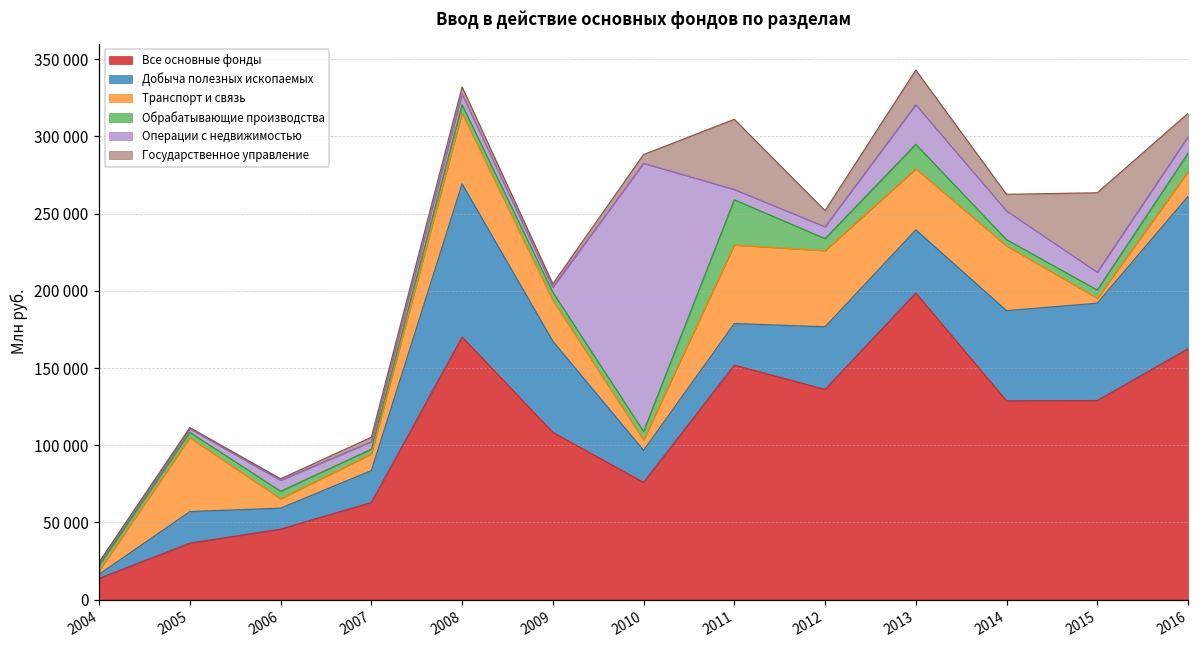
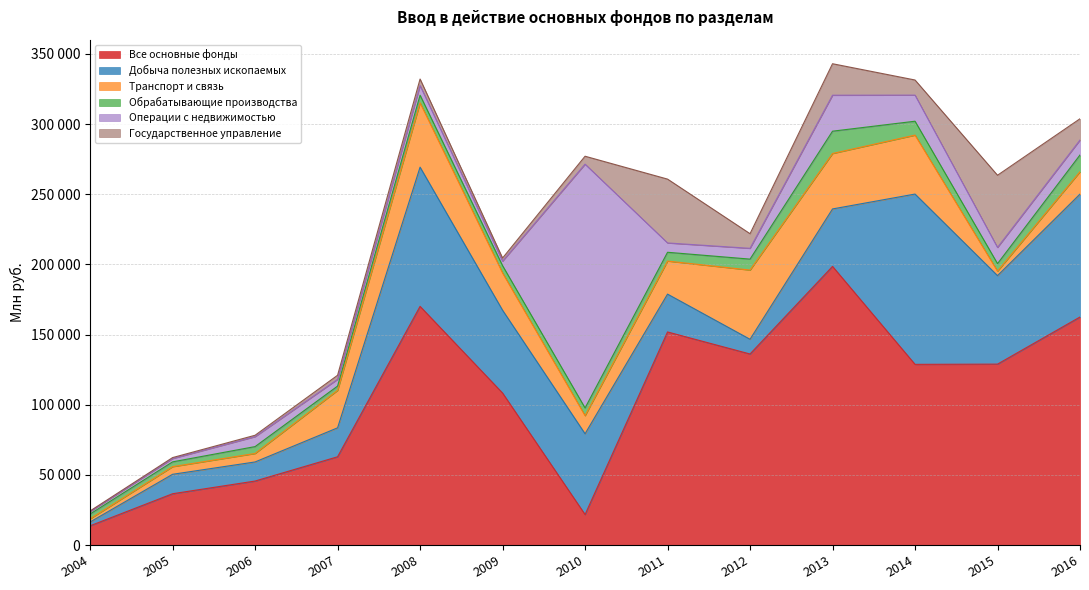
  {
    "Все основные фонды": {
      "2004": 14000,
      "2005": 37000,
      "2006": 46000,
      "2007": 63000,
      "2008": 170000,
      "2009": 108000,
-     "2010": 76000,
+     "2010": 22000,
      "2011": 152000,
      "2012": 136000,
      "2013": 199000,
      "2014": 129000,
      "2015": 129000,
      "2016": 163000
    },
    "Добыча полезных ископаемых": {
      "2004": 3000,
-     "2005": 20000,
+     "2005": 14000,
      "2006": 14000,
      "2007": 21000,
      "2008": 99000,
      "2009": 59000,
-     "2010": 21000,
+     "2010": 58000,
      "2011": 27000,
-     "2012": 41000,
+     "2012": 10000,
      "2013": 41000,
-     "2014": 58000,
+     "2014": 121000,
      "2015": 63000,
-     "2016": 99000
+     "2016": 88000
    },
    "Транспорт и связь": {
      "2004": 2000,
-     "2005": 48000,
+     "2005": 5000,
      "2006": 6000,
-     "2007": 11000,
+     "2007": 27000,
      "2008": 46000,
      "2009": 27000,
-     "2010": 7000,
-     "2011": 51000,
+     "2010": 13000,
+     "2011": 24000,
      "2012": 49000,
      "2013": 40000,
      "2014": 42000,
      "2015": 3000,
      "2016": 16000
    },
    "Обрабатывающие производства": {
      "2005": 3000,
      "2006": 5000,
      "2007": 3000,
      "2008": 5000,
      "2009": 5000,
      "2010": 6000,
-     "2011": 29000,
+     "2011": 6000,
      "2012": 8000,
      "2013": 16000,
-     "2014": 4000,
+     "2014": 10000,
      "2015": 5000,
      "2016": 12000
    },
    "Операции с недвижимостью": {
      "2007": 5000,
      "2008": 7000,
      "2009": 3000,
      "2010": 174000,
      "2011": 7000,
      "2012": 8000,
      "2013": 26000,
      "2014": 19000,
      "2015": 12000,
      "2016": 11000
    },
    "Государственное управление": {
      "2007": 3000,
      "2008": 5000,
      "2009": 2000,
      "2010": 6000,
      "2011": 45000,
      "2012": 10000,
      "2013": 22000,
      "2014": 11000,
      "2015": 51000,
      "2016": 15000
    }
  }
